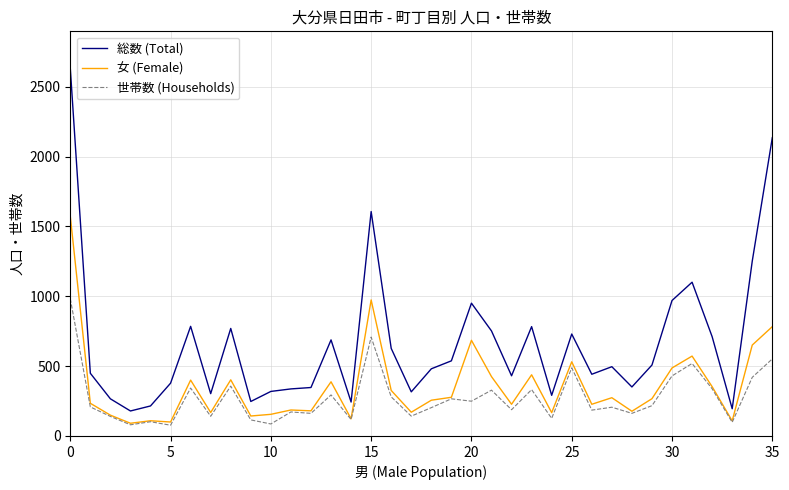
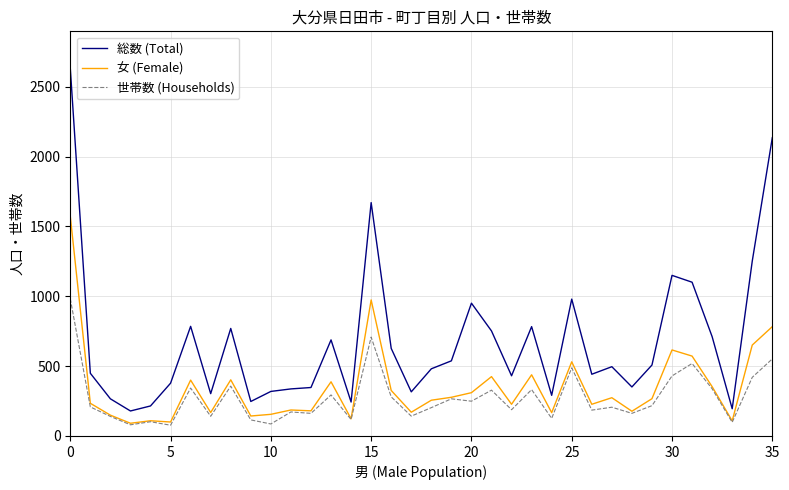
  {
    "総数 (Total)": {
      "0": 2630,
      "5": 380,
      "10": 320,
-     "15": 1610,
+     "15": 1670,
      "20": 950,
-     "25": 730,
-     "30": 970,
+     "25": 980,
+     "30": 1150,
      "35": 2140
    },
    "女 (Female)": {
      "0": 1570,
      "5": 100,
      "10": 160,
      "15": 970,
-     "20": 690,
+     "20": 310,
      "25": 530,
-     "30": 490,
+     "30": 620,
      "35": 780
    },
    "世帯数 (Households)": {
      "0": 980,
      "5": 80,
      "10": 90,
      "15": 710,
      "20": 250,
      "25": 490,
      "30": 430,
      "35": 550
    }
  }
